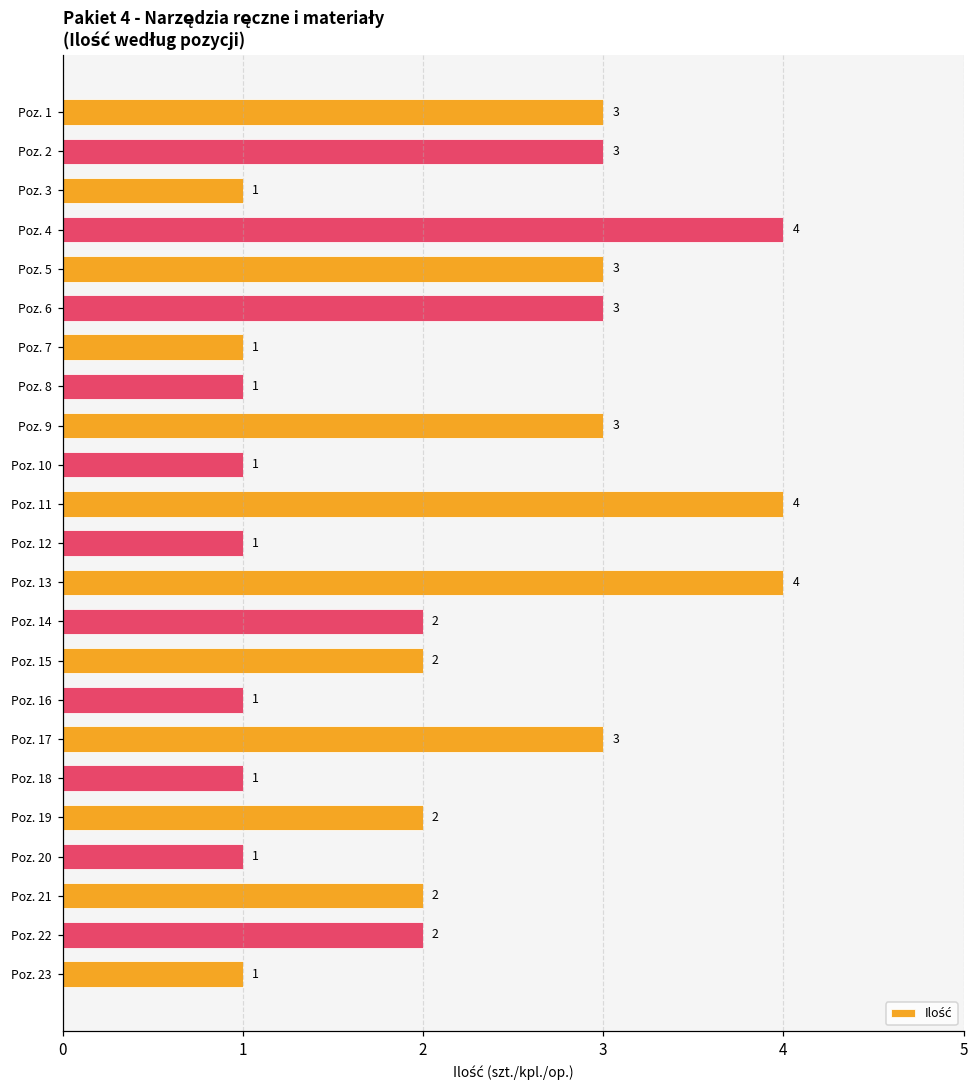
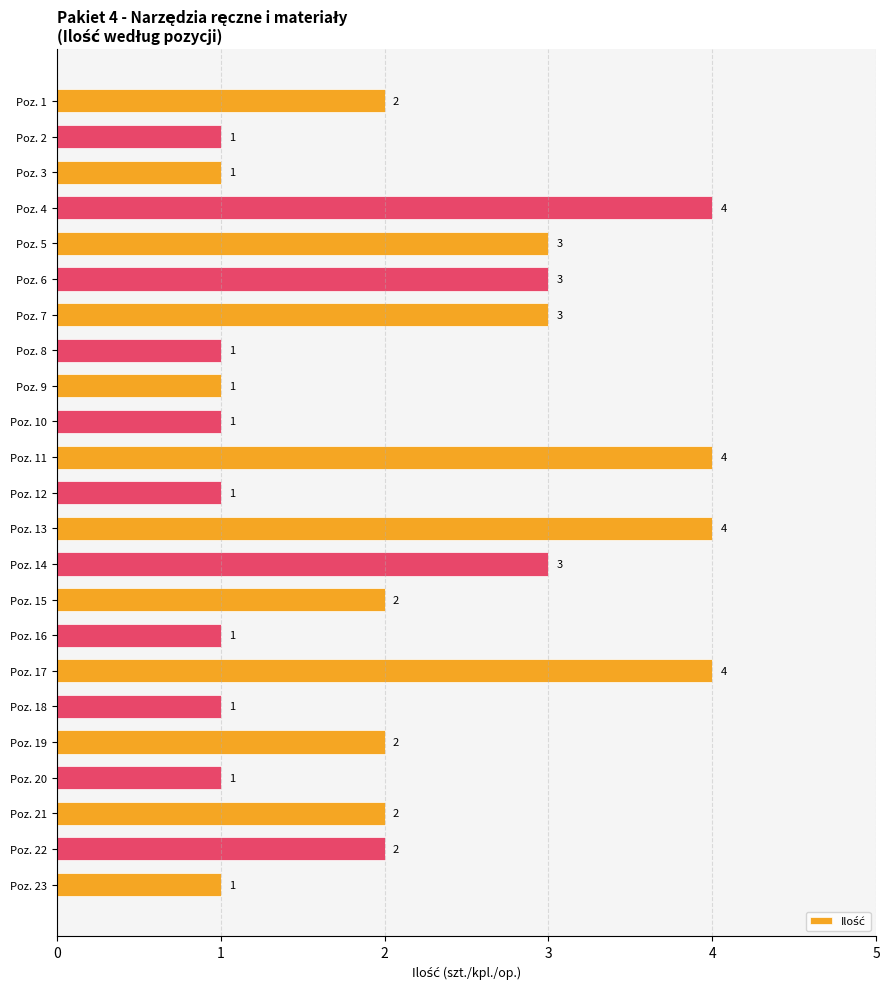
  {
-   "Poz. 1": 3,
-   "Poz. 2": 3,
+   "Poz. 1": 2,
+   "Poz. 2": 1,
    "Poz. 3": 1,
    "Poz. 4": 4,
    "Poz. 5": 3,
    "Poz. 6": 3,
-   "Poz. 7": 1,
+   "Poz. 7": 3,
    "Poz. 8": 1,
-   "Poz. 9": 3,
+   "Poz. 9": 1,
    "Poz. 10": 1,
    "Poz. 11": 4,
    "Poz. 12": 1,
    "Poz. 13": 4,
-   "Poz. 14": 2,
+   "Poz. 14": 3,
    "Poz. 15": 2,
    "Poz. 16": 1,
-   "Poz. 17": 3,
+   "Poz. 17": 4,
    "Poz. 18": 1,
    "Poz. 19": 2,
    "Poz. 20": 1,
    "Poz. 21": 2,
    "Poz. 22": 2,
    "Poz. 23": 1
  }
